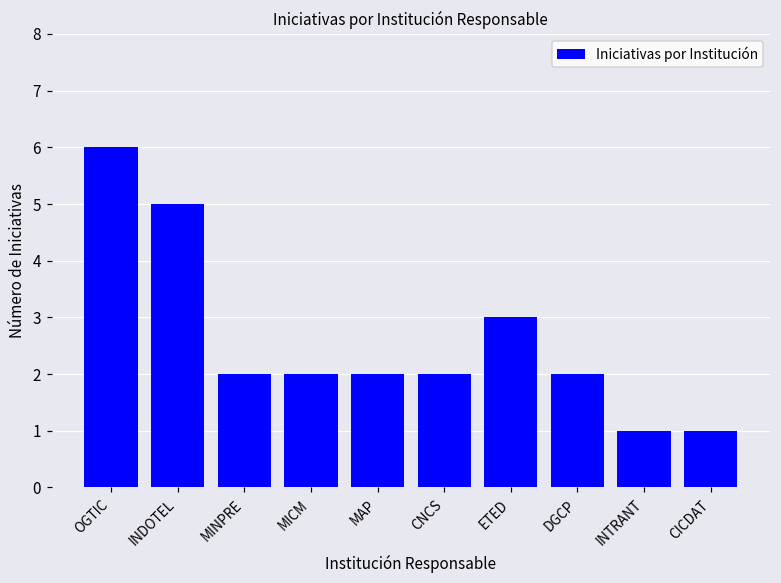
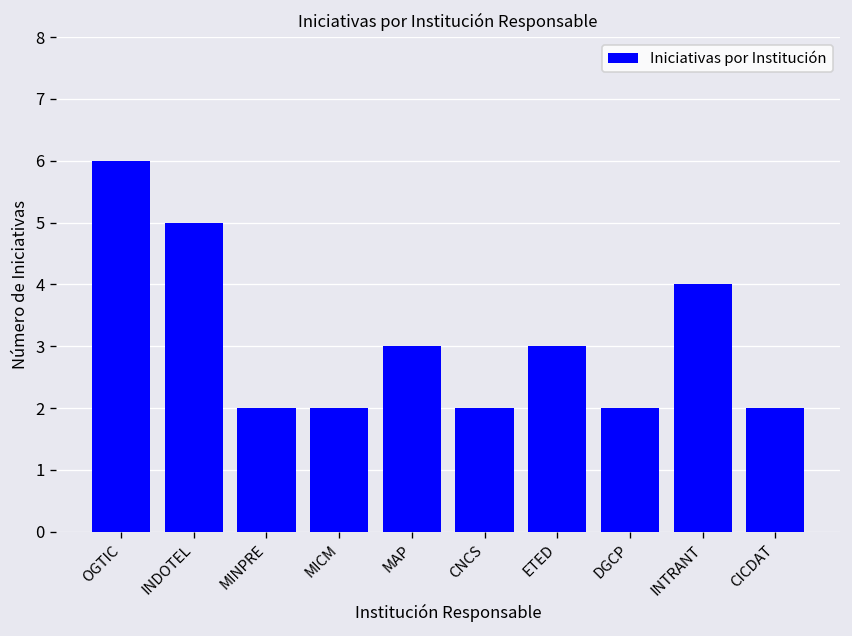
  {
    "OGTIC": 6,
    "INDOTEL": 5,
    "MINPRE": 2,
    "MICM": 2,
-   "MAP": 2,
+   "MAP": 3,
    "CNCS": 2,
    "ETED": 3,
    "DGCP": 2,
-   "INTRANT": 1,
-   "CICDAT": 1
+   "INTRANT": 4,
+   "CICDAT": 2
  }
